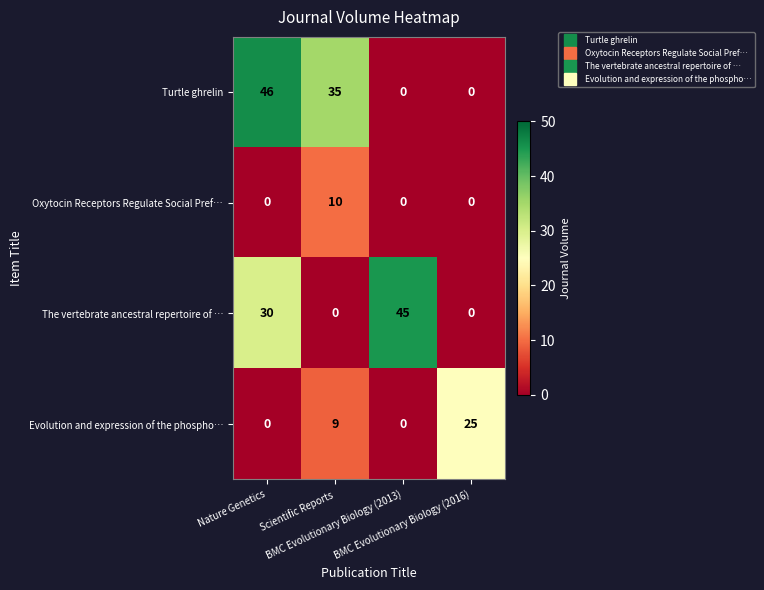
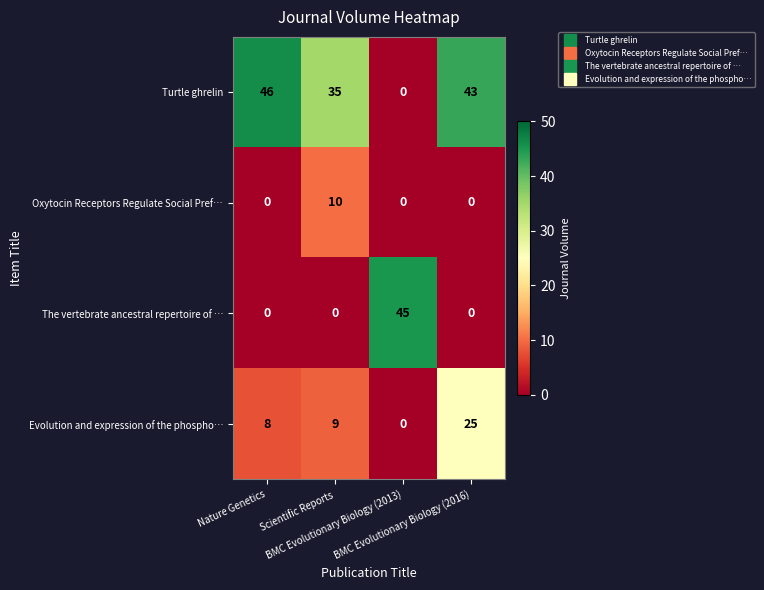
  {
    "Turtle ghrelin": {
      "Nature Genetics": 46,
      "Scientific Reports": 35,
      "BMC Evolutionary Biology (2013)": 0,
-     "BMC Evolutionary Biology (2016)": 0
+     "BMC Evolutionary Biology (2016)": 43
    },
    "Oxytocin Receptors Regulate Social Pref…": {
      "Nature Genetics": 0,
      "Scientific Reports": 10,
      "BMC Evolutionary Biology (2013)": 0,
      "BMC Evolutionary Biology (2016)": 0
    },
    "The vertebrate ancestral repertoire of …": {
-     "Nature Genetics": 30,
+     "Nature Genetics": 0,
      "Scientific Reports": 0,
      "BMC Evolutionary Biology (2013)": 45,
      "BMC Evolutionary Biology (2016)": 0
    },
    "Evolution and expression of the phospho…": {
-     "Nature Genetics": 0,
+     "Nature Genetics": 8,
      "Scientific Reports": 9,
      "BMC Evolutionary Biology (2013)": 0,
      "BMC Evolutionary Biology (2016)": 25
    }
  }
